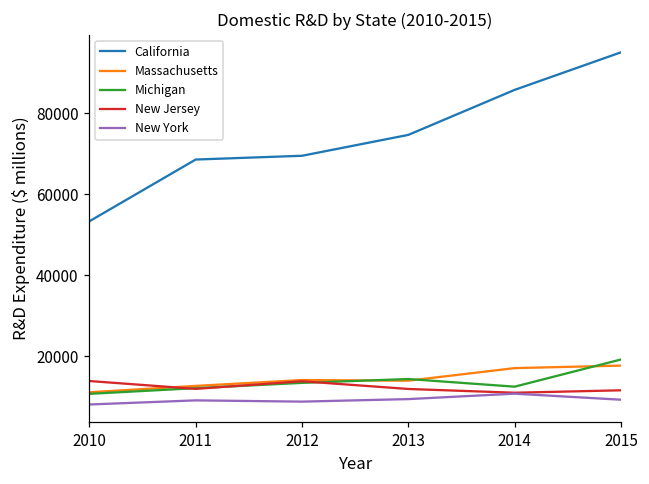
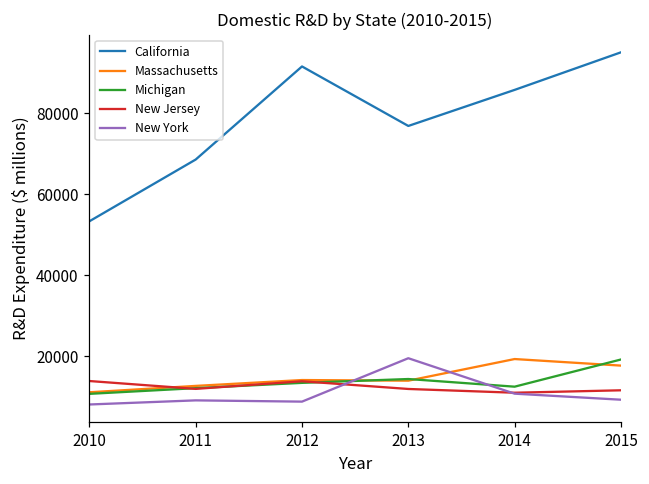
  {
    "California": {
      "2010": 53000,
      "2011": 69000,
-     "2012": 69000,
-     "2013": 75000,
+     "2012": 92000,
+     "2013": 77000,
      "2014": 86000,
      "2015": 95000
    },
    "Massachusetts": {
-     "2014": 17000,
+     "2014": 19000,
      "2015": 18000
    },
    "Michigan": {
      "2014": 13000,
      "2015": 19000
    },
    "New Jersey": {
      "2010": 14000,
      "2013": 12000,
      "2015": 12000
    },
    "New York": {
      "2010": 8000,
      "2011": 9000,
      "2012": 9000,
-     "2013": 9000,
+     "2013": 20000,
      "2015": 9000
    }
  }
